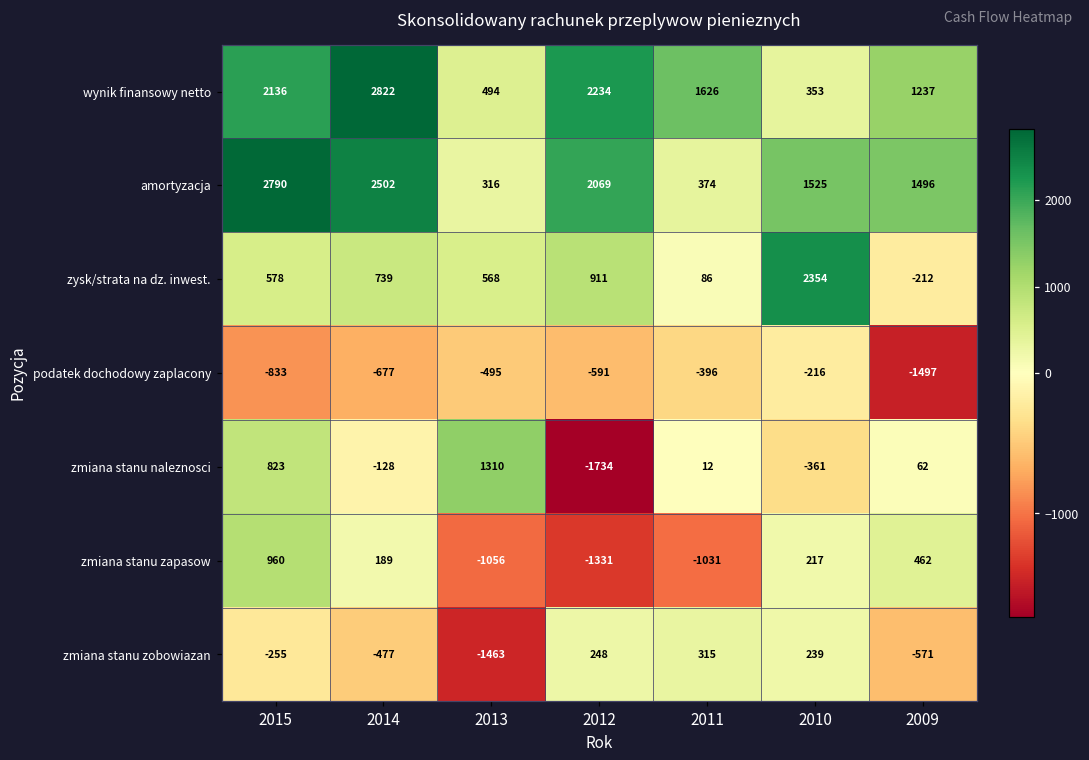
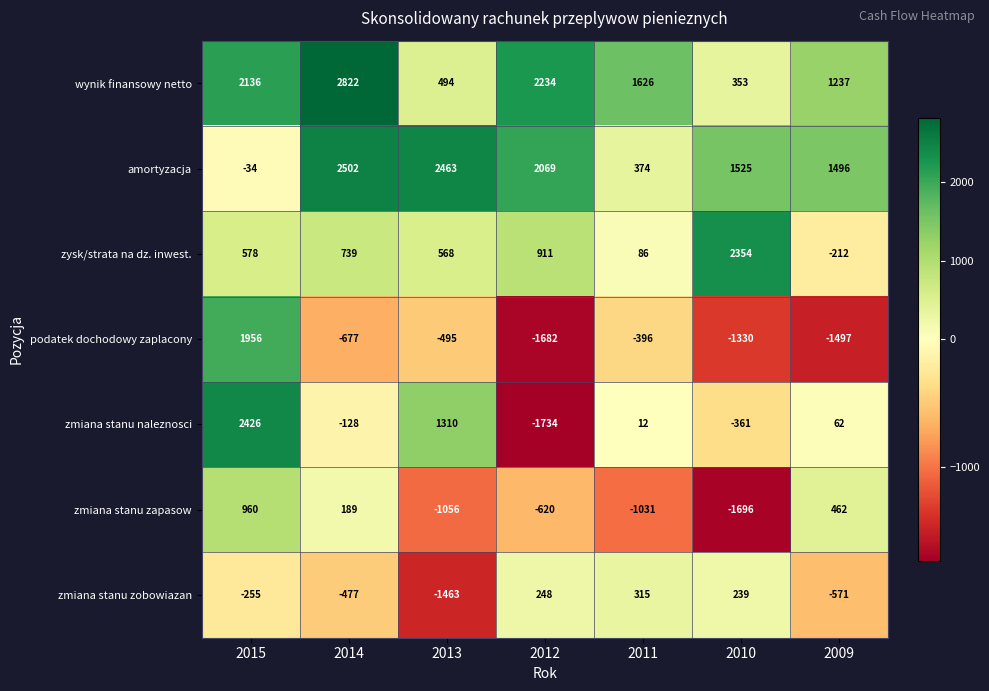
  {
    "wynik finansowy netto": {
      "2015": 2136,
      "2014": 2822,
      "2013": 494,
      "2012": 2234,
      "2011": 1626,
      "2010": 353,
      "2009": 1237
    },
    "amortyzacja": {
-     "2015": 2790,
+     "2015": -34,
      "2014": 2502,
-     "2013": 316,
+     "2013": 2463,
      "2012": 2069,
      "2011": 374,
      "2010": 1525,
      "2009": 1496
    },
    "zysk/strata na dz. inwest.": {
      "2015": 578,
      "2014": 739,
      "2013": 568,
      "2012": 911,
      "2011": 86,
      "2010": 2354,
      "2009": -212
    },
    "podatek dochodowy zaplacony": {
-     "2015": -833,
+     "2015": 1956,
      "2014": -677,
      "2013": -495,
-     "2012": -591,
+     "2012": -1682,
      "2011": -396,
-     "2010": -216,
+     "2010": -1330,
      "2009": -1497
    },
    "zmiana stanu naleznosci": {
-     "2015": 823,
+     "2015": 2426,
      "2014": -128,
      "2013": 1310,
      "2012": -1734,
      "2011": 12,
      "2010": -361,
      "2009": 62
    },
    "zmiana stanu zapasow": {
      "2015": 960,
      "2014": 189,
      "2013": -1056,
-     "2012": -1331,
+     "2012": -620,
      "2011": -1031,
-     "2010": 217,
+     "2010": -1696,
      "2009": 462
    },
    "zmiana stanu zobowiazan": {
      "2015": -255,
      "2014": -477,
      "2013": -1463,
      "2012": 248,
      "2011": 315,
      "2010": 239,
      "2009": -571
    }
  }
